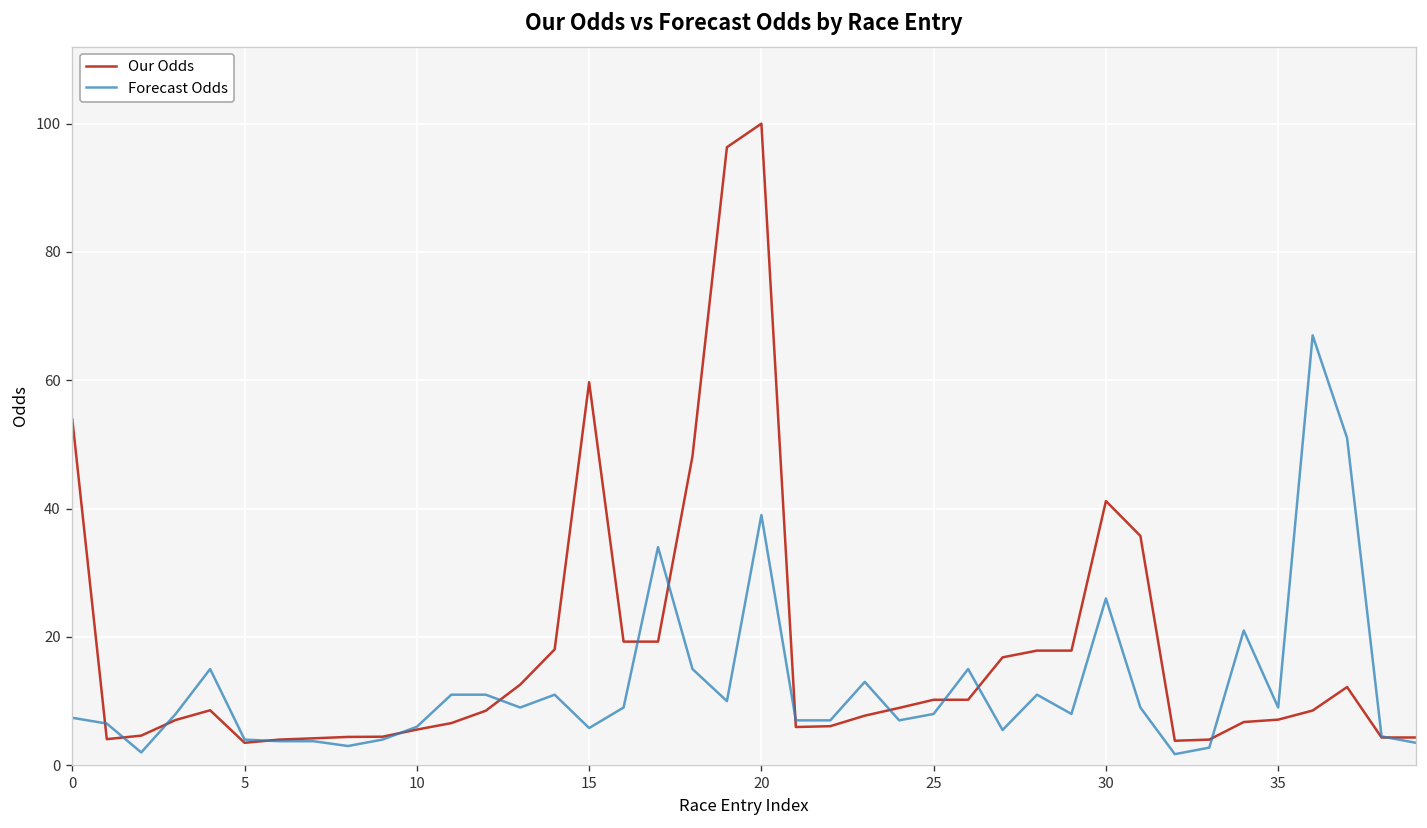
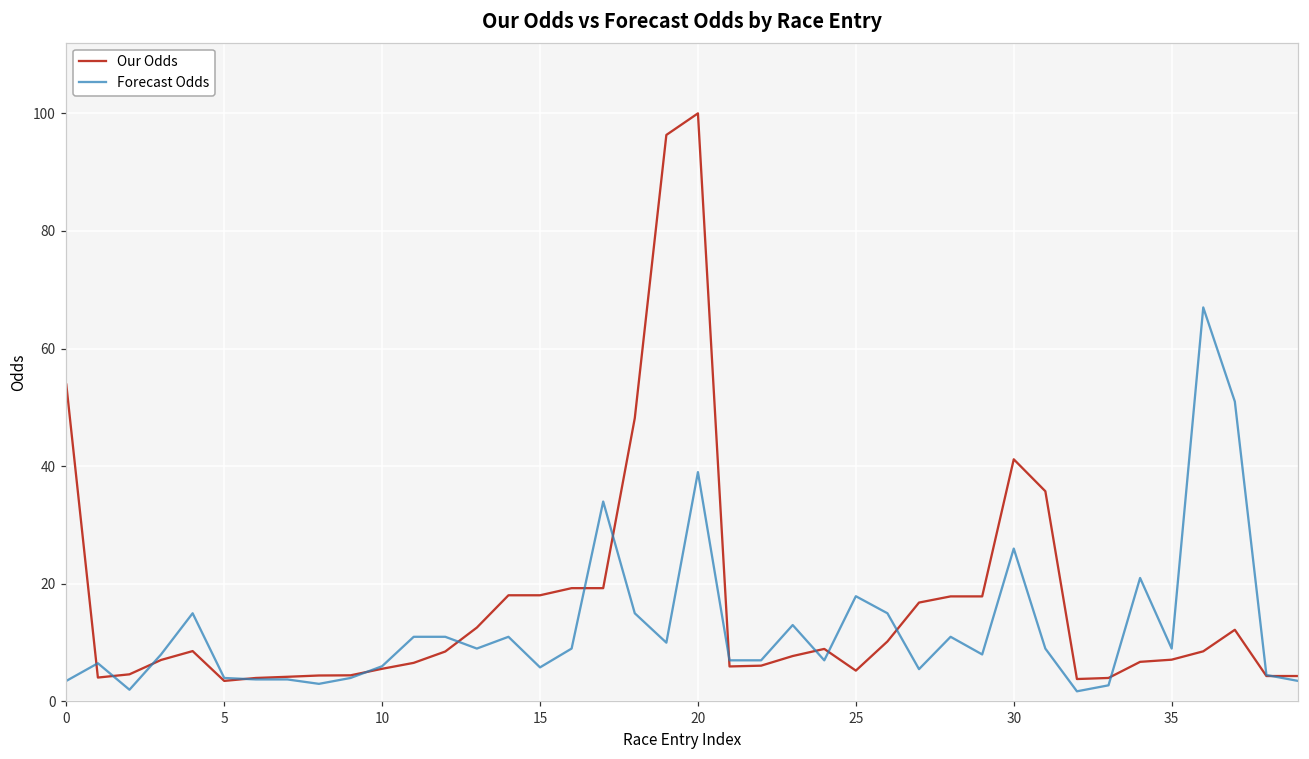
  {
    "Our Odds": {
      "0": 54,
      "5": 4,
-     "15": 60,
+     "15": 18,
      "20": 100,
-     "25": 10,
+     "25": 5,
      "30": 41,
      "35": 7
    },
    "Forecast Odds": {
-     "0": 7,
+     "0": 4,
      "5": 4,
      "15": 6,
      "20": 39,
-     "25": 8,
+     "25": 18,
      "30": 26,
      "35": 9
    }
  }
